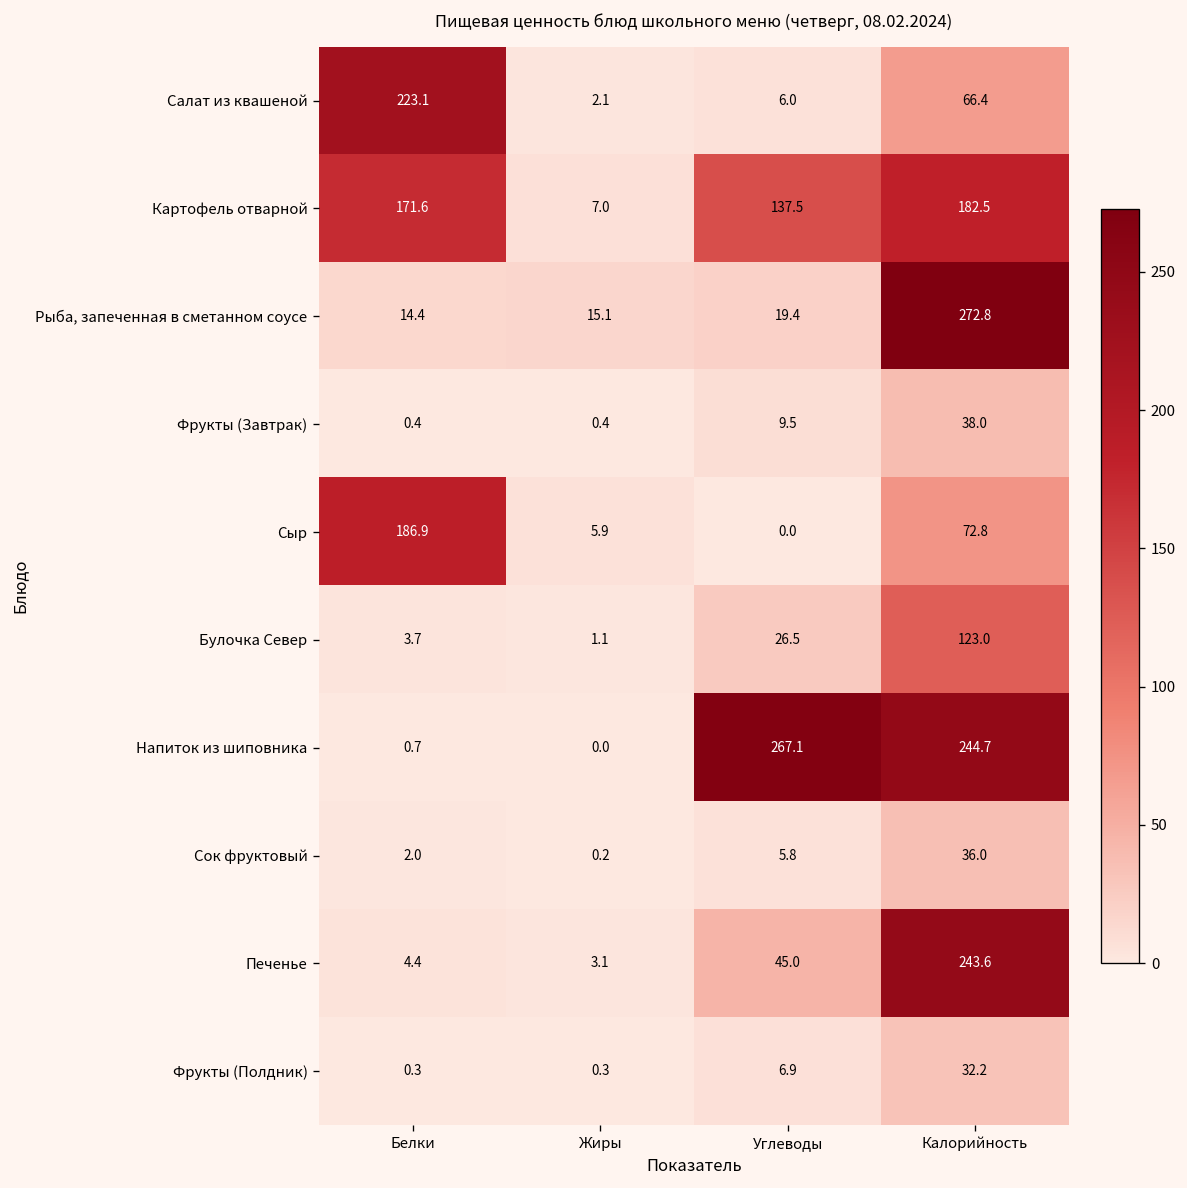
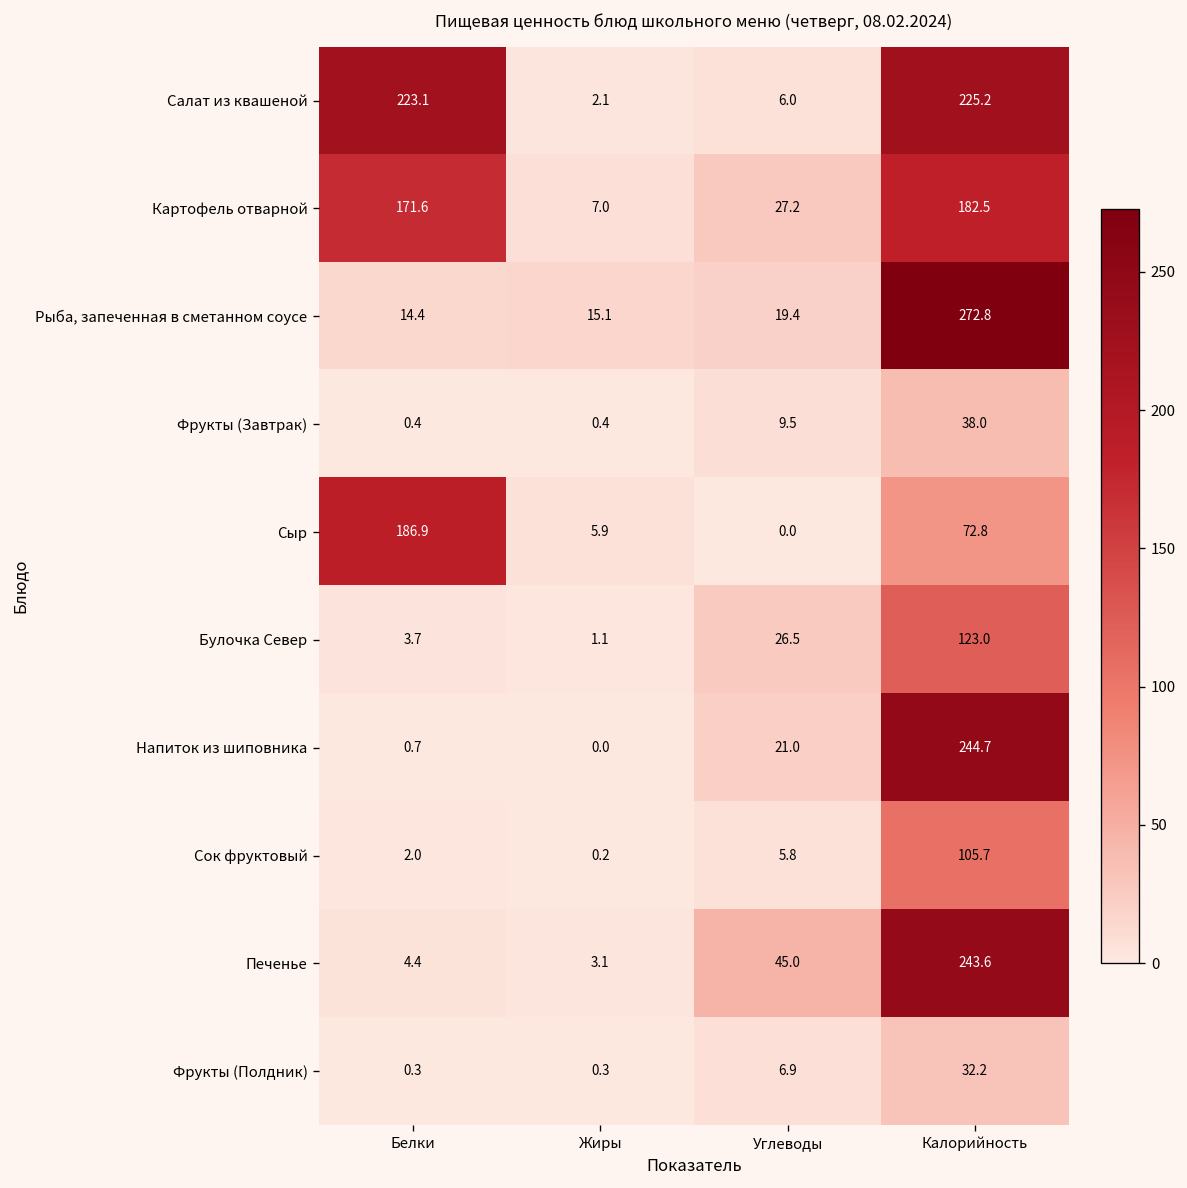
  {
    "Салат из квашеной": {
      "Белки": 223.1,
      "Жиры": 2.1,
      "Углеводы": 6.0,
-     "Калорийность": 66.4
+     "Калорийность": 225.2
    },
    "Картофель отварной": {
      "Белки": 171.6,
      "Жиры": 7.0,
-     "Углеводы": 137.5,
+     "Углеводы": 27.2,
      "Калорийность": 182.5
    },
    "Рыба, запеченная в сметанном соусе": {
      "Белки": 14.4,
      "Жиры": 15.1,
      "Углеводы": 19.4,
      "Калорийность": 272.8
    },
    "Фрукты (Завтрак)": {
      "Белки": 0.4,
      "Жиры": 0.4,
      "Углеводы": 9.5,
      "Калорийность": 38.0
    },
    "Сыр": {
      "Белки": 186.9,
      "Жиры": 5.9,
      "Углеводы": 0.0,
      "Калорийность": 72.8
    },
    "Булочка Север": {
      "Белки": 3.7,
      "Жиры": 1.1,
      "Углеводы": 26.5,
      "Калорийность": 123.0
    },
    "Напиток из шиповника": {
      "Белки": 0.7,
      "Жиры": 0.0,
-     "Углеводы": 267.1,
+     "Углеводы": 21.0,
      "Калорийность": 244.7
    },
    "Сок фруктовый": {
      "Белки": 2.0,
      "Жиры": 0.2,
      "Углеводы": 5.8,
-     "Калорийность": 36.0
+     "Калорийность": 105.7
    },
    "Печенье": {
      "Белки": 4.4,
      "Жиры": 3.1,
      "Углеводы": 45.0,
      "Калорийность": 243.6
    },
    "Фрукты (Полдник)": {
      "Белки": 0.3,
      "Жиры": 0.3,
      "Углеводы": 6.9,
      "Калорийность": 32.2
    }
  }
